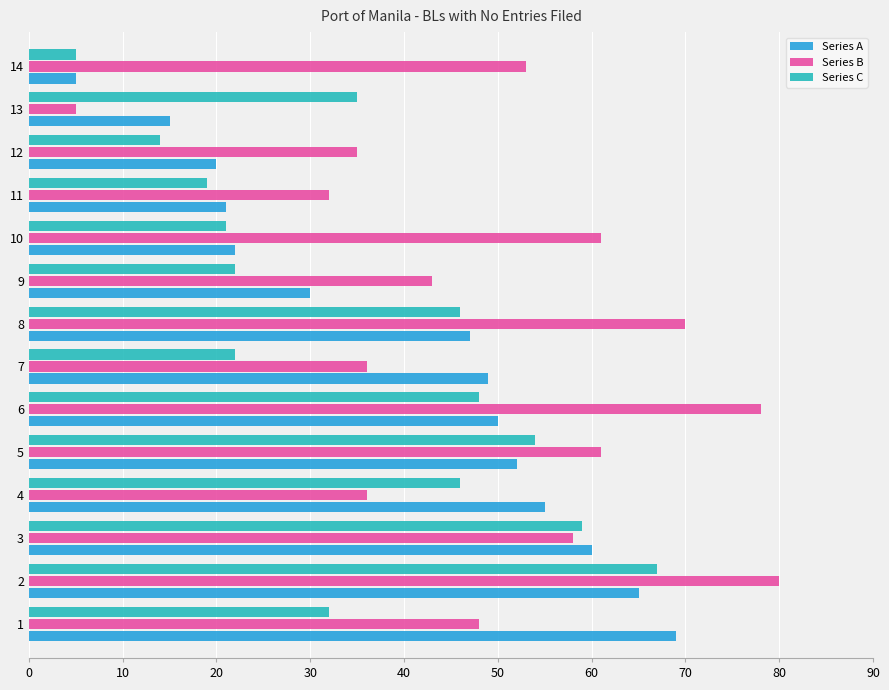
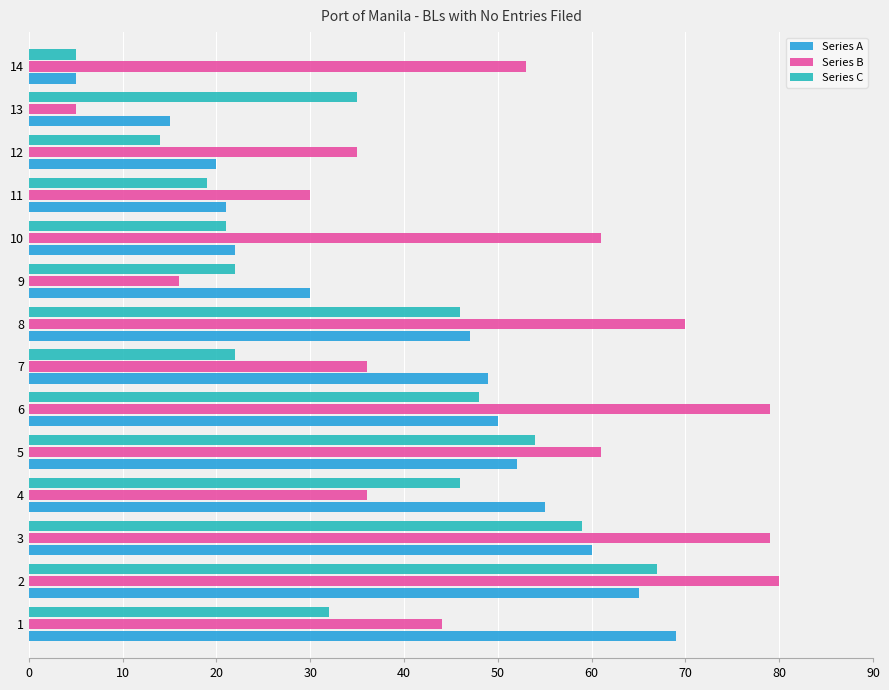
  {
    "Series B": {
      "14": 53,
      "13": 5,
      "12": 35,
-     "11": 32,
+     "11": 30,
      "10": 61,
-     "9": 43,
+     "9": 16,
      "8": 70,
      "7": 36,
-     "6": 78,
+     "6": 79,
      "5": 61,
      "4": 36,
-     "3": 58,
+     "3": 79,
      "2": 80,
-     "1": 48
+     "1": 44
    }
  }
